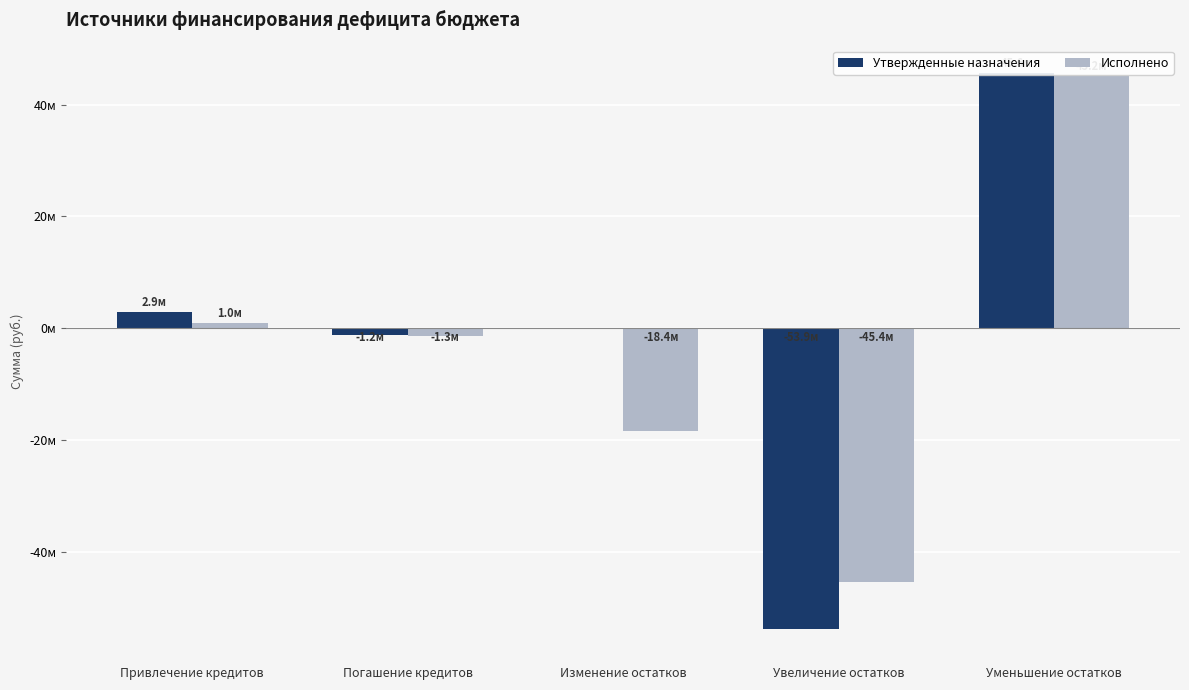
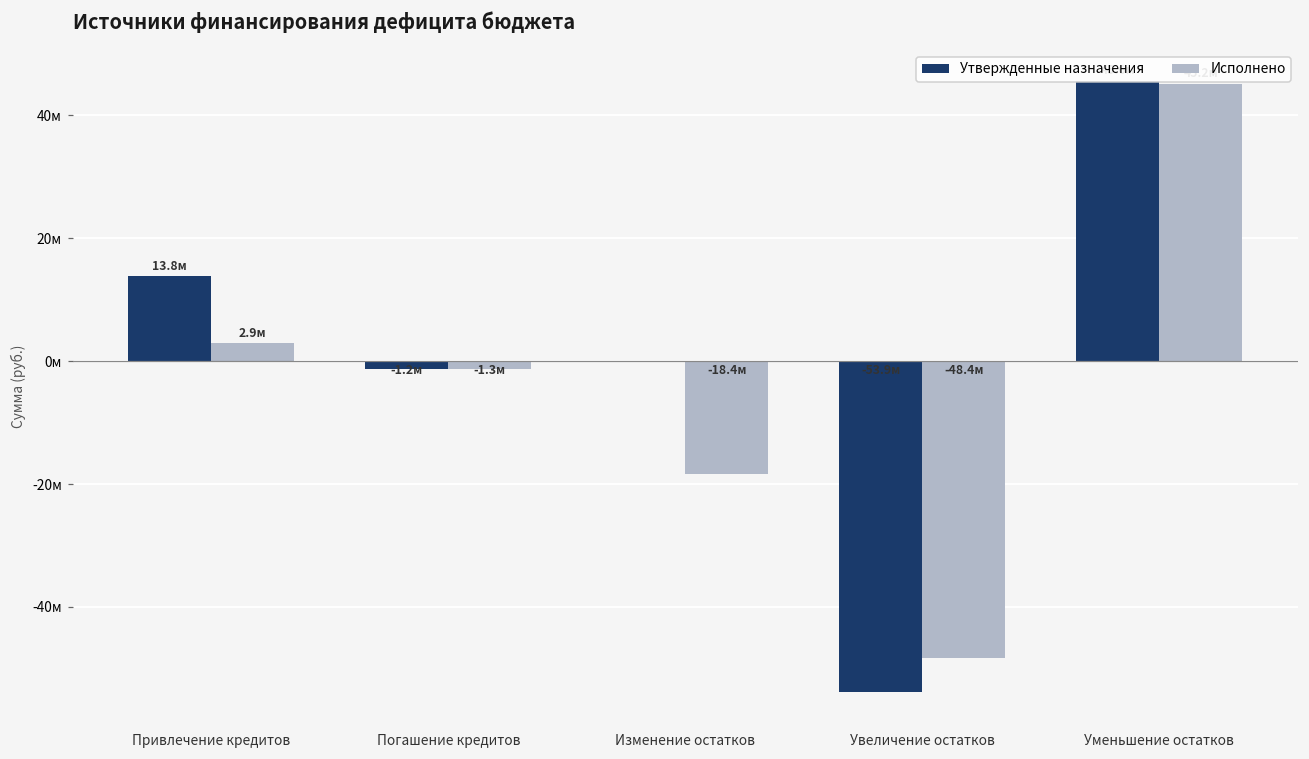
  {
    "Утвержденные назначения": {
-     "Привлечение кредитов": "2.9м"
+     "Привлечение кредитов": "13.8м"
    },
    "Исполнено": {
-     "Привлечение кредитов": "1.0м",
-     "Увеличение остатков": "-45.4м"
+     "Привлечение кредитов": "2.9м",
+     "Увеличение остатков": "-48.4м"
    }
  }
